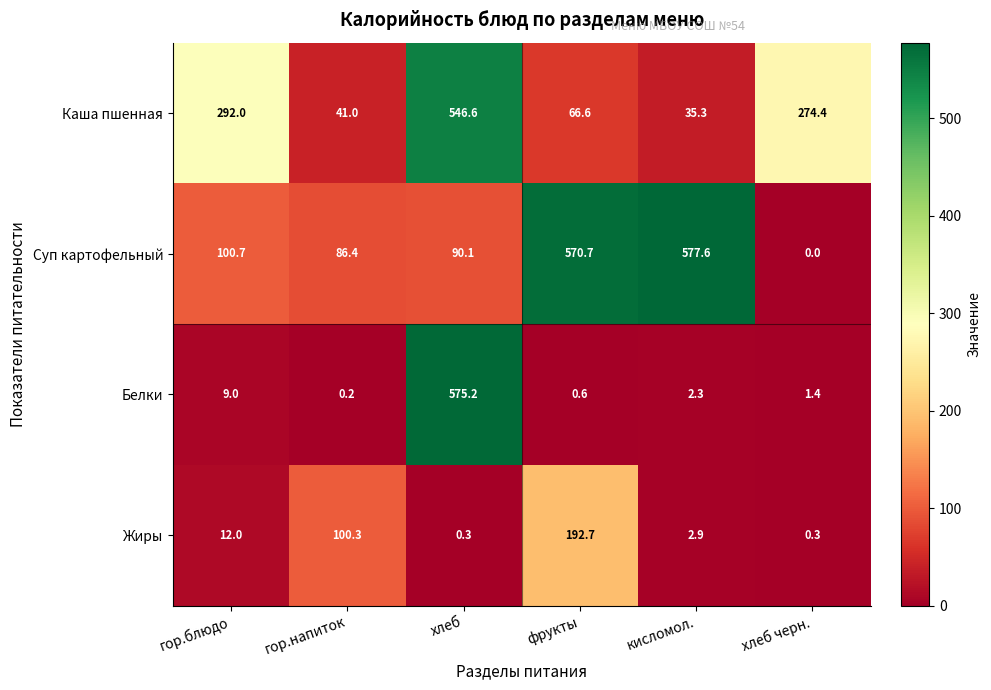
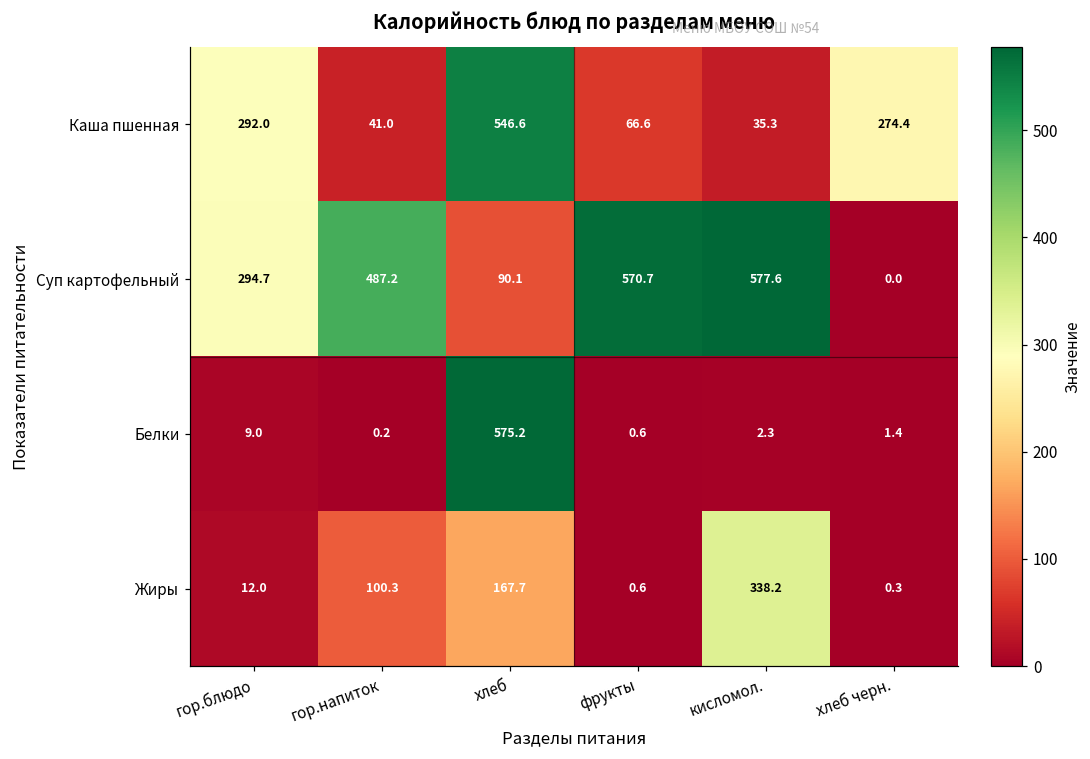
  {
    "Каша пшенная": {
      "гор.блюдо": 292.0,
      "гор.напиток": 41.0,
      "хлеб": 546.6,
      "фрукты": 66.6,
      "кисломол.": 35.3,
      "хлеб черн.": 274.4
    },
    "Суп картофельный": {
-     "гор.блюдо": 100.7,
-     "гор.напиток": 86.4,
+     "гор.блюдо": 294.7,
+     "гор.напиток": 487.2,
      "хлеб": 90.1,
      "фрукты": 570.7,
      "кисломол.": 577.6,
      "хлеб черн.": 0.0
    },
    "Белки": {
      "гор.блюдо": 9.0,
      "гор.напиток": 0.2,
      "хлеб": 575.2,
      "фрукты": 0.6,
      "кисломол.": 2.3,
      "хлеб черн.": 1.4
    },
    "Жиры": {
      "гор.блюдо": 12.0,
      "гор.напиток": 100.3,
-     "хлеб": 0.3,
-     "фрукты": 192.7,
-     "кисломол.": 2.9,
+     "хлеб": 167.7,
+     "фрукты": 0.6,
+     "кисломол.": 338.2,
      "хлеб черн.": 0.3
    }
  }
